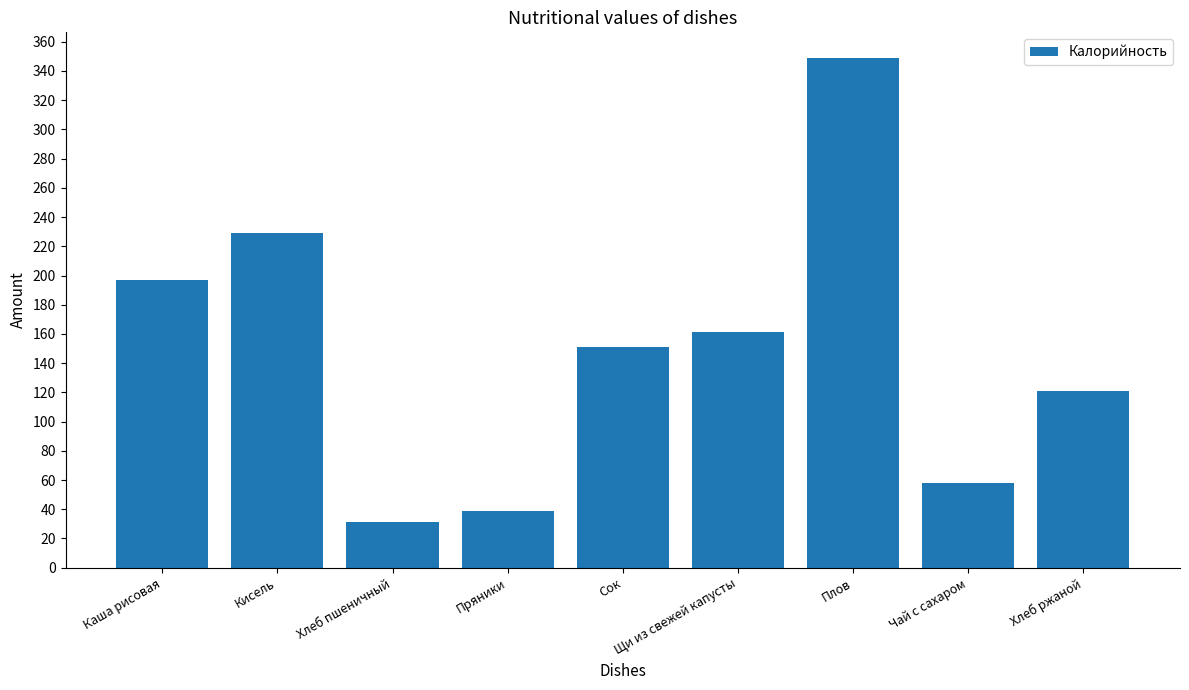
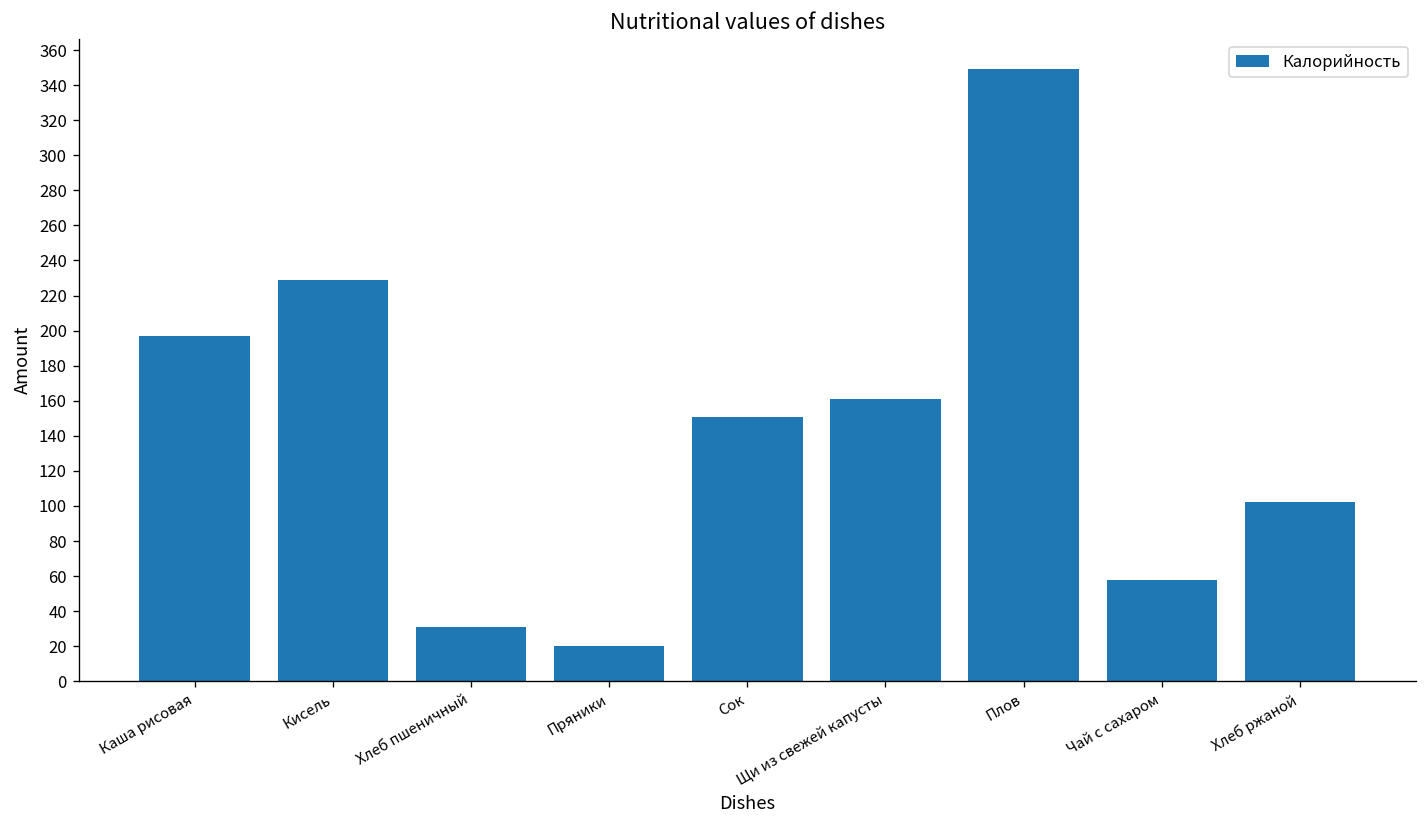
  {
    "Каша рисовая": 197,
    "Кисель": 229,
    "Хлеб пшеничный": 31,
-   "Пряники": 39,
+   "Пряники": 20,
    "Сок": 151,
    "Щи из свежей капусты": 161,
    "Плов": 349,
    "Чай с сахаром": 58,
-   "Хлеб ржаной": 121
+   "Хлеб ржаной": 102
  }
